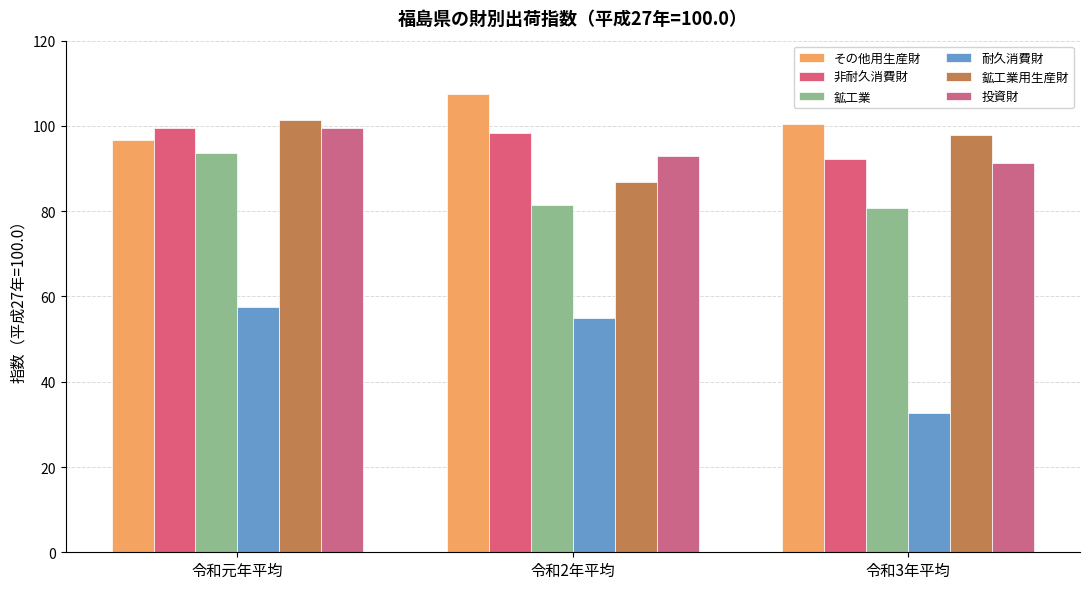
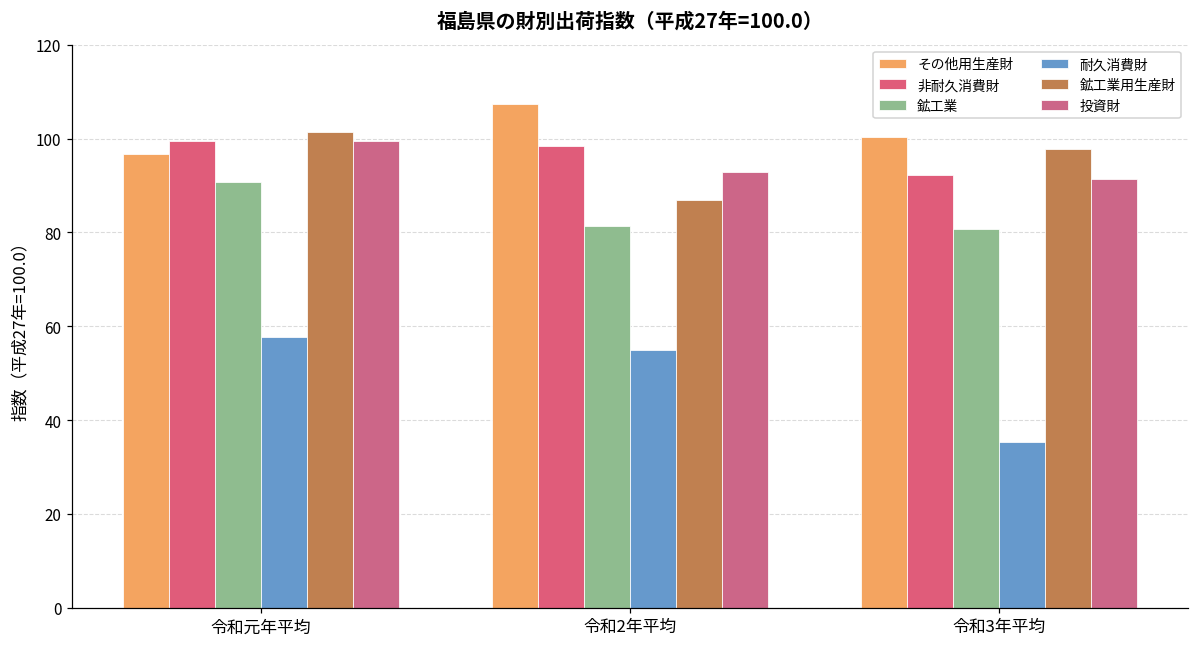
  {
    "その他用生産財": {
      "令和元年平均": 97,
      "令和2年平均": 107,
      "令和3年平均": 100
    },
    "鉱工業": {
-     "令和元年平均": 94,
+     "令和元年平均": 91,
      "令和2年平均": 81,
      "令和3年平均": 81
    },
    "耐久消費財": {
      "令和元年平均": 58,
      "令和2年平均": 55,
-     "令和3年平均": 33
+     "令和3年平均": 35
    },
    "鉱工業用生産財": {
      "令和元年平均": 102,
      "令和2年平均": 87,
      "令和3年平均": 98
    }
  }
